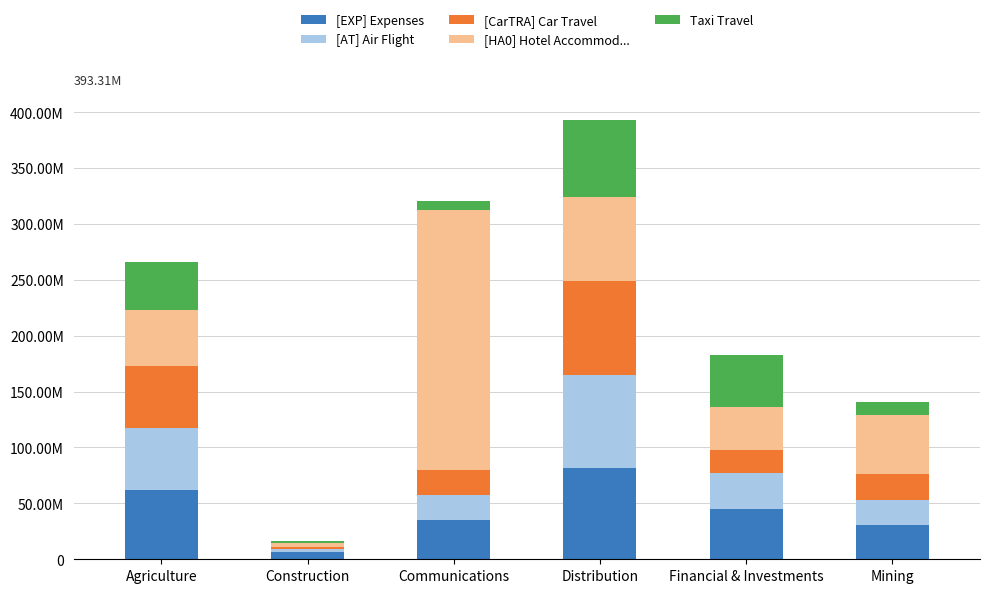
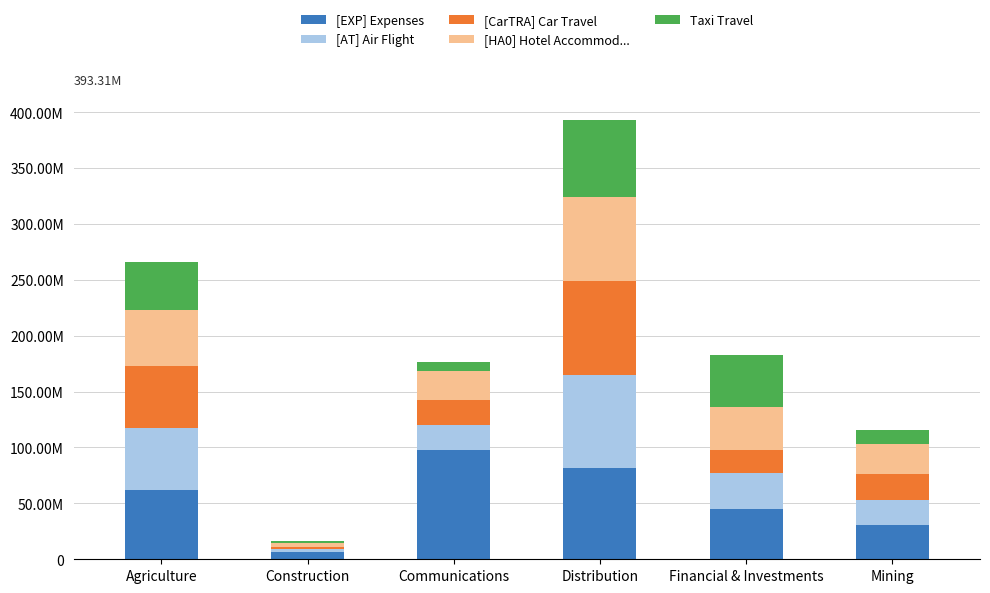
  {
    "[EXP] Expenses": {
      "Agriculture": 62000000,
      "Construction": 6000000,
-     "Communications": 35000000,
+     "Communications": 98000000,
      "Distribution": 81000000,
      "Financial & Investments": 45000000,
      "Mining": 30000000
    },
    "[AT] Air Flight": {
      "Agriculture": 56000000,
      "Construction": 2000000,
      "Communications": 22000000,
      "Distribution": 83000000,
      "Financial & Investments": 32000000,
      "Mining": 23000000
    },
    "[CarTRA] Car Travel": {
      "Agriculture": 56000000,
      "Construction": 2000000,
      "Communications": 22000000,
      "Distribution": 85000000,
      "Financial & Investments": 21000000,
      "Mining": 23000000
    },
    "[HA0] Hotel Accommod...": {
      "Agriculture": 50000000,
      "Construction": 3000000,
-     "Communications": 233000000,
+     "Communications": 26000000,
      "Distribution": 75000000,
      "Financial & Investments": 38000000,
-     "Mining": 52000000
+     "Mining": 27000000
    },
    "Taxi Travel": {
      "Agriculture": 43000000,
      "Communications": 8000000,
      "Distribution": 70000000,
      "Financial & Investments": 47000000,
      "Mining": 12000000
    }
  }
